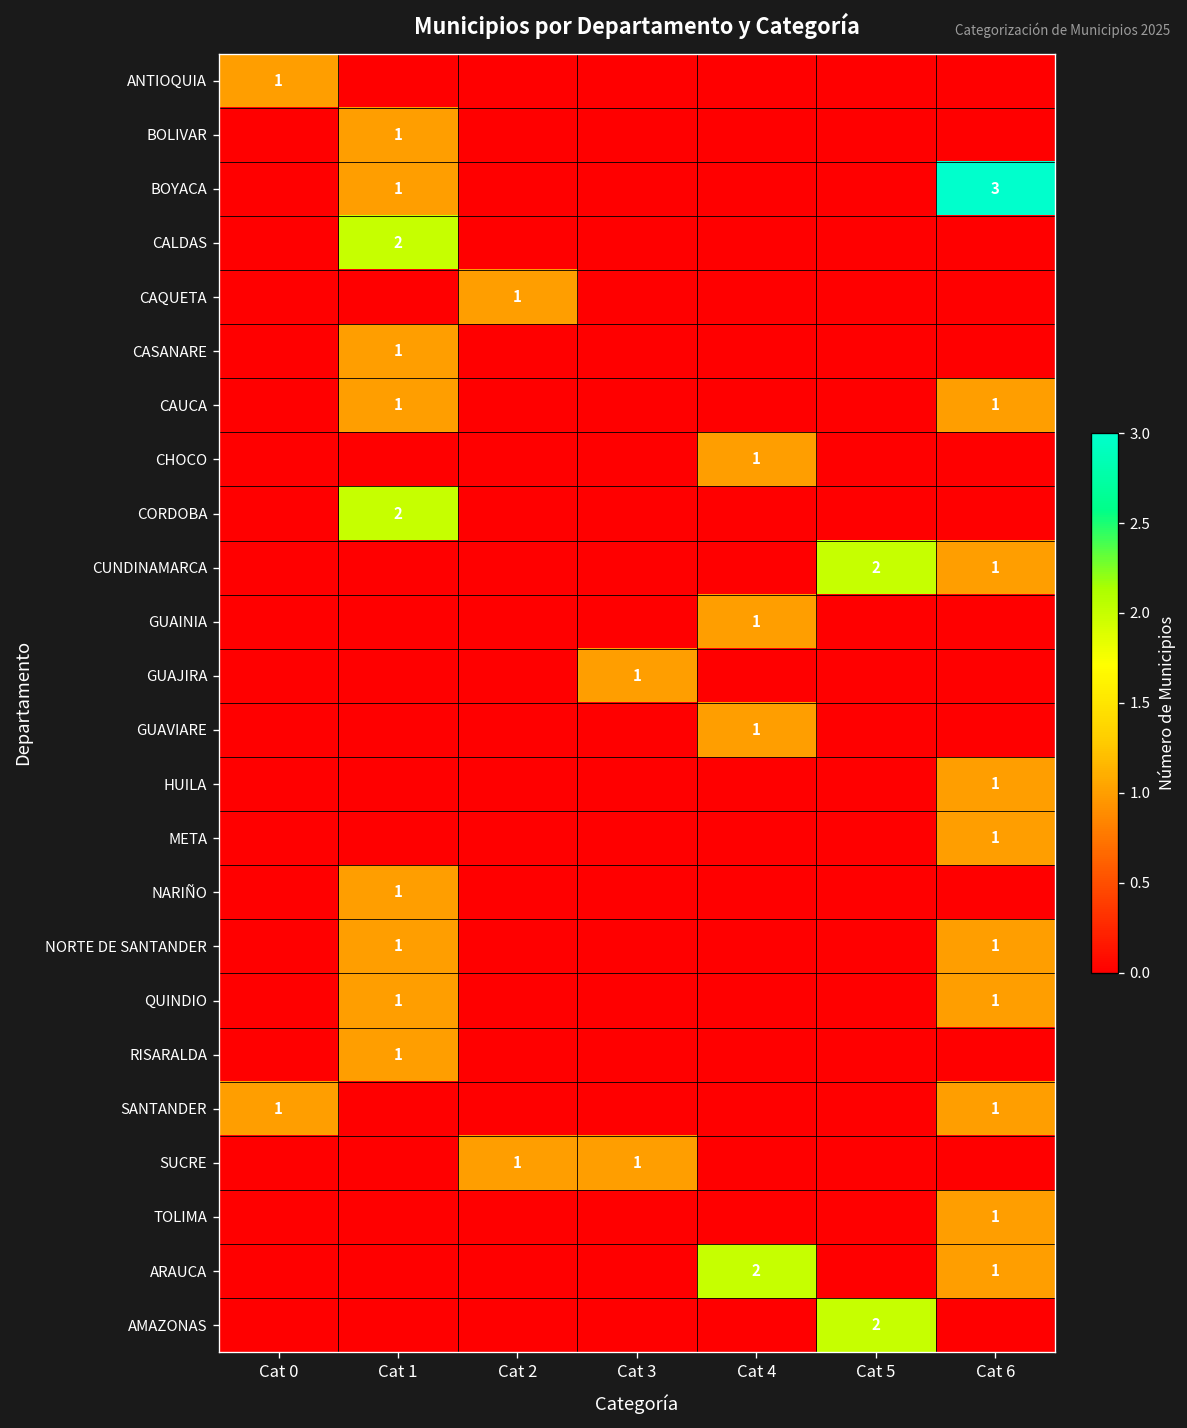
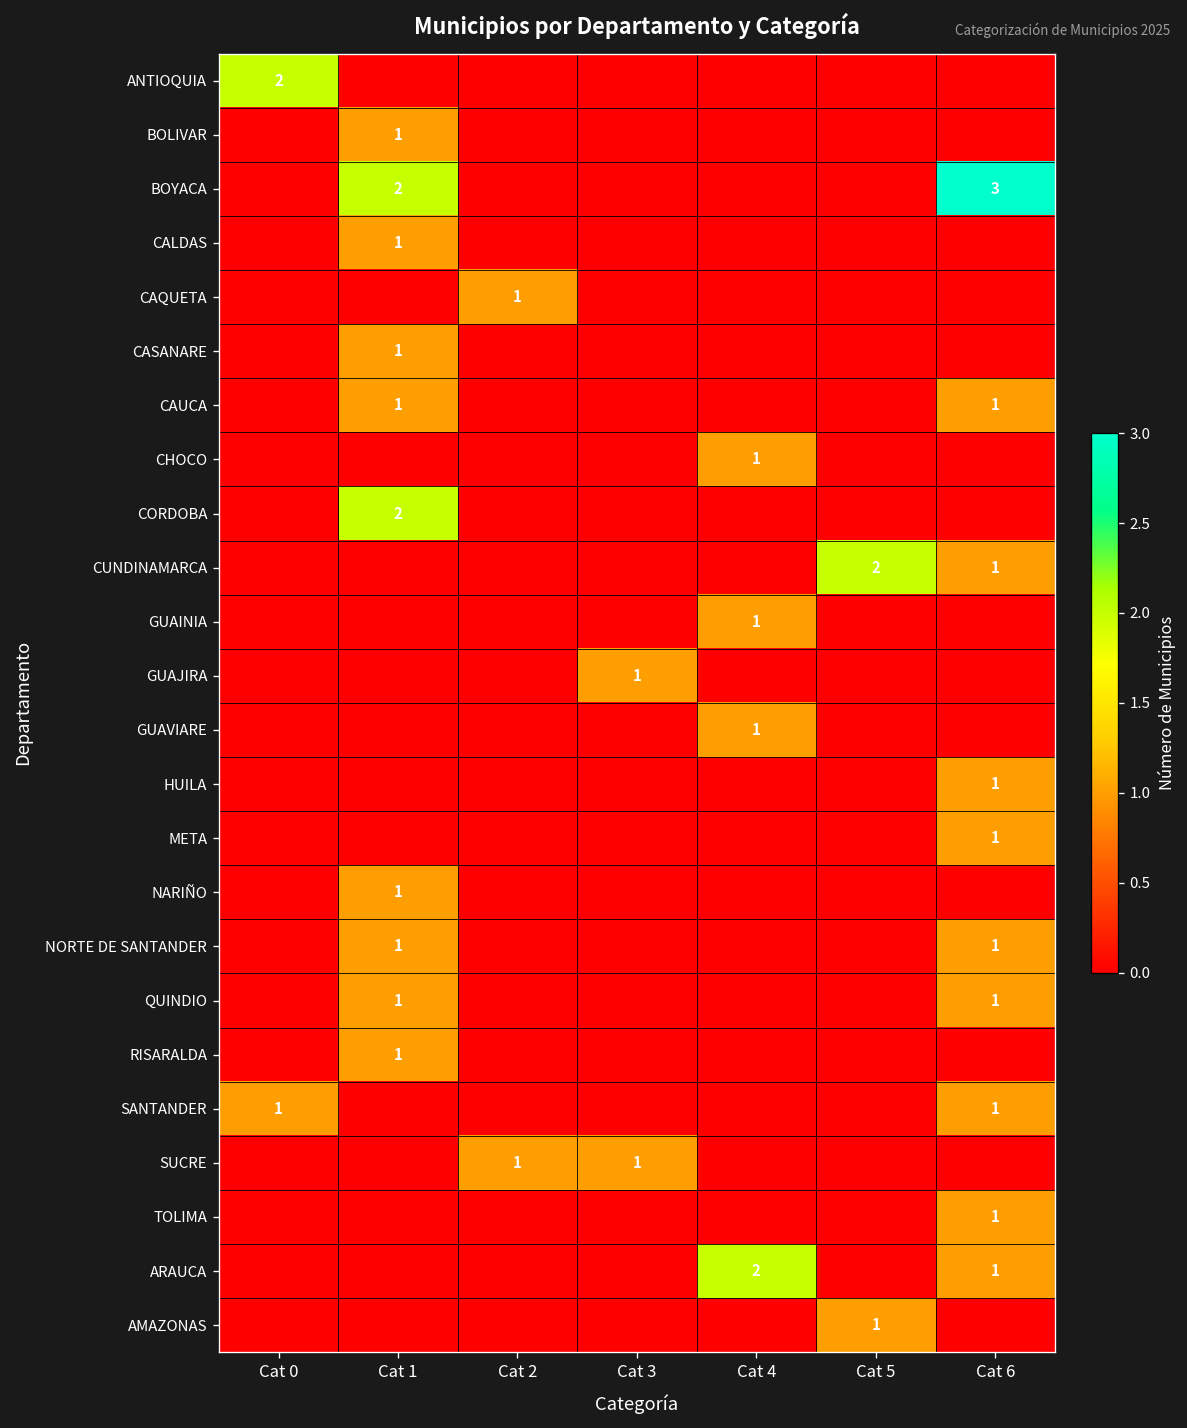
  {
    "ANTIOQUIA": {
-     "Cat 0": 1
+     "Cat 0": 2
    },
    "BOLIVAR": {
      "Cat 1": 1
    },
    "BOYACA": {
-     "Cat 1": 1,
+     "Cat 1": 2,
      "Cat 6": 3
    },
    "CALDAS": {
-     "Cat 1": 2
+     "Cat 1": 1
    },
    "CAQUETA": {
      "Cat 2": 1
    },
    "CASANARE": {
      "Cat 1": 1
    },
    "CAUCA": {
      "Cat 1": 1,
      "Cat 6": 1
    },
    "CHOCO": {
      "Cat 4": 1
    },
    "CORDOBA": {
      "Cat 1": 2
    },
    "CUNDINAMARCA": {
      "Cat 5": 2,
      "Cat 6": 1
    },
    "GUAINIA": {
      "Cat 4": 1
    },
    "GUAJIRA": {
      "Cat 3": 1
    },
    "GUAVIARE": {
      "Cat 4": 1
    },
    "HUILA": {
      "Cat 6": 1
    },
    "META": {
      "Cat 6": 1
    },
    "NARIÑO": {
      "Cat 1": 1
    },
    "NORTE DE SANTANDER": {
      "Cat 1": 1,
      "Cat 6": 1
    },
    "QUINDIO": {
      "Cat 1": 1,
      "Cat 6": 1
    },
    "RISARALDA": {
      "Cat 1": 1
    },
    "SANTANDER": {
      "Cat 0": 1,
      "Cat 6": 1
    },
    "SUCRE": {
      "Cat 2": 1,
      "Cat 3": 1
    },
    "TOLIMA": {
      "Cat 6": 1
    },
    "ARAUCA": {
      "Cat 4": 2,
      "Cat 6": 1
    },
    "AMAZONAS": {
-     "Cat 5": 2
+     "Cat 5": 1
    }
  }
